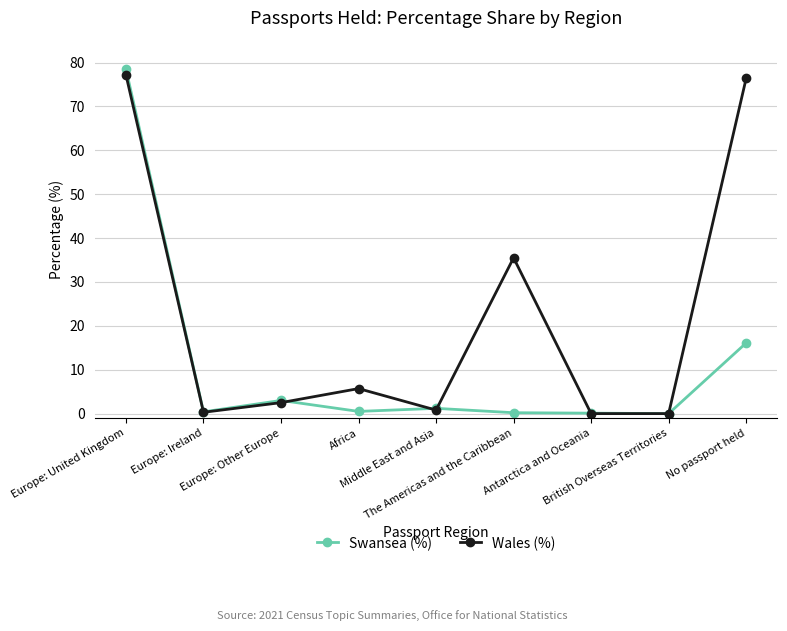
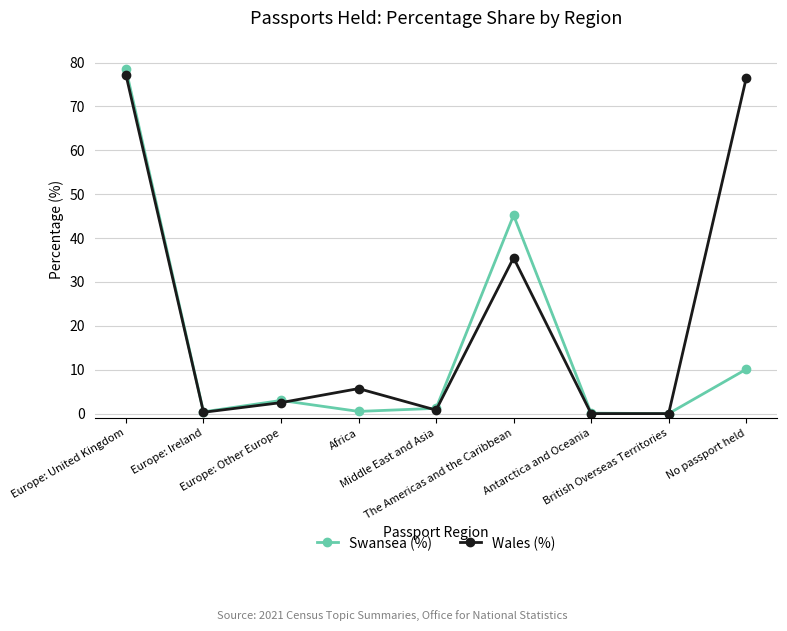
  {
    "Swansea (%)": {
      "Europe: United Kingdom": 79,
      "Africa": 1,
-     "The Americas and the Caribbean": 0,
-     "No passport held": 16
+     "The Americas and the Caribbean": 45,
+     "No passport held": 10
    },
    "Wales (%)": {
      "Europe: United Kingdom": 77,
      "Africa": 6,
      "The Americas and the Caribbean": 36,
      "No passport held": 76
    }
  }
